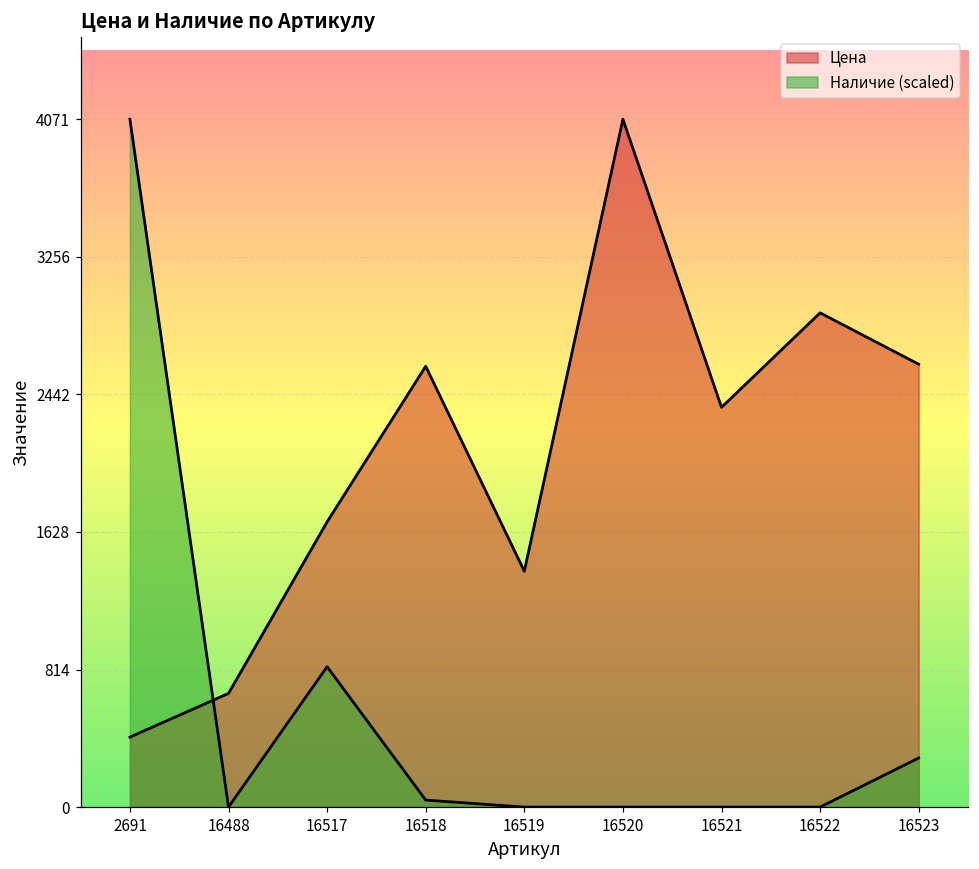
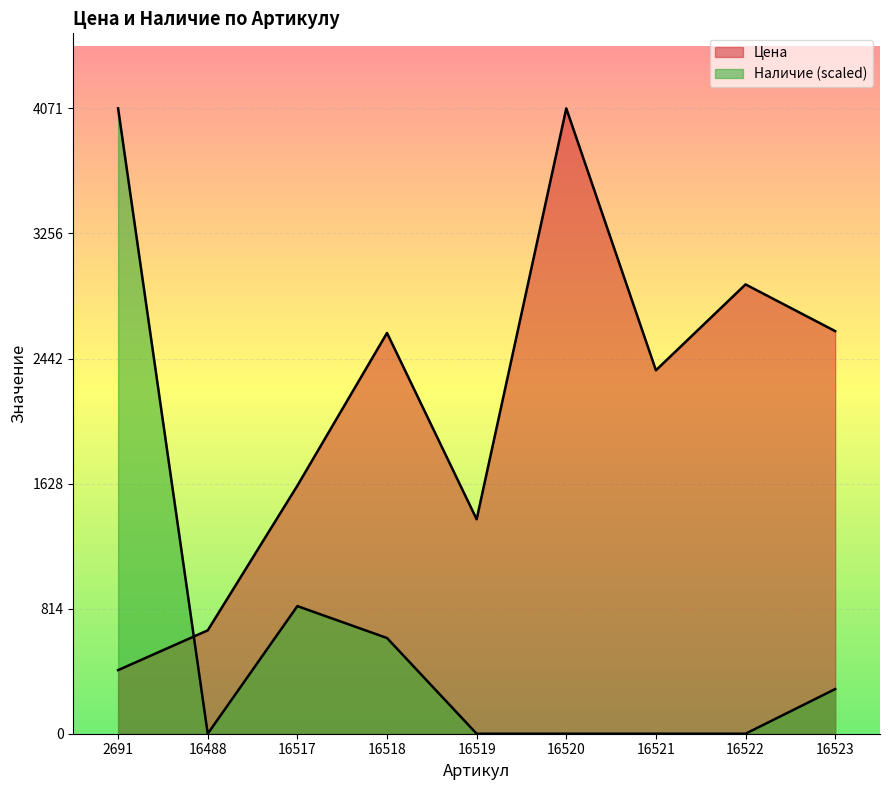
  {
    "Цена": {
      "2691": 410,
      "16488": 670,
-     "16517": 1690,
+     "16517": 1620,
      "16518": 2610,
      "16519": 1400,
      "16520": 4070,
      "16521": 2370,
      "16522": 2930,
      "16523": 2620
    },
    "Наличие (scaled)": {
      "2691": 4070,
      "16488": 0,
      "16517": 830,
-     "16518": 40,
+     "16518": 620,
      "16519": 0,
      "16520": 0,
      "16521": 0,
      "16522": 0,
      "16523": 290
    }
  }
